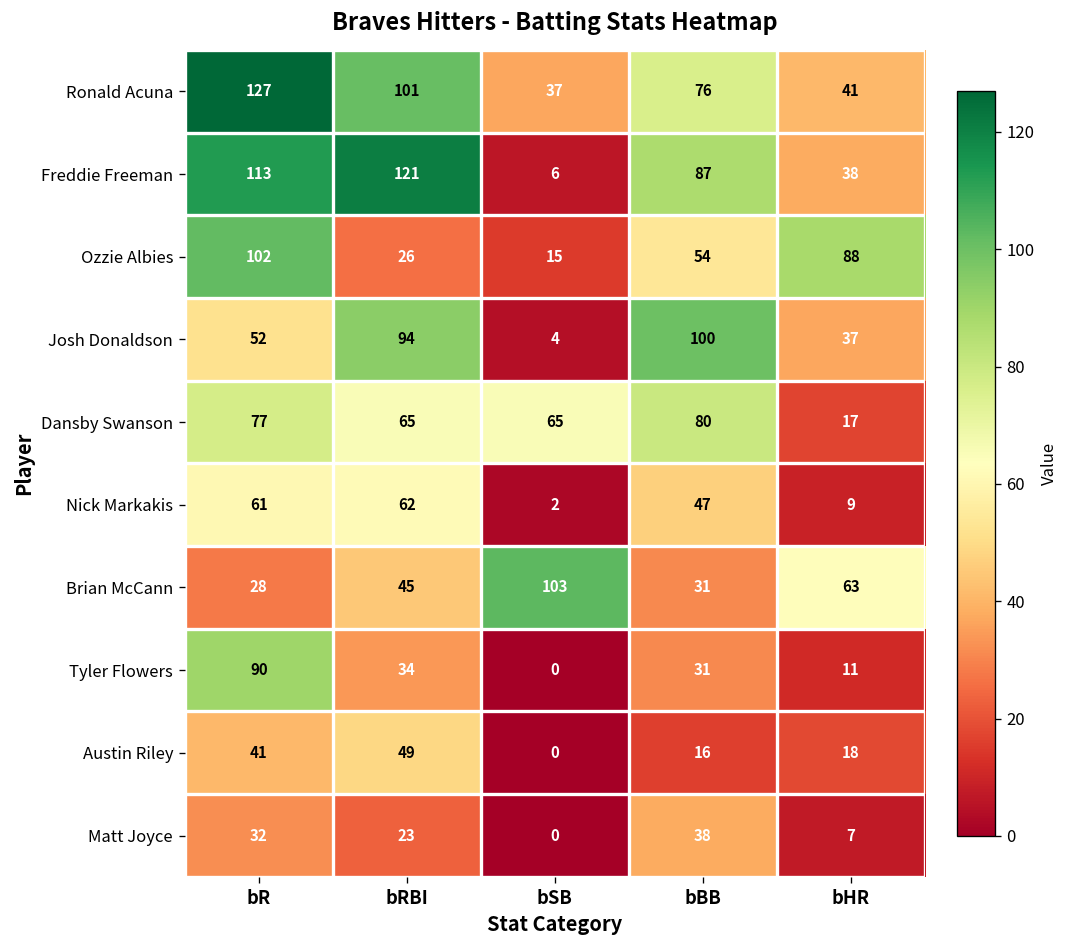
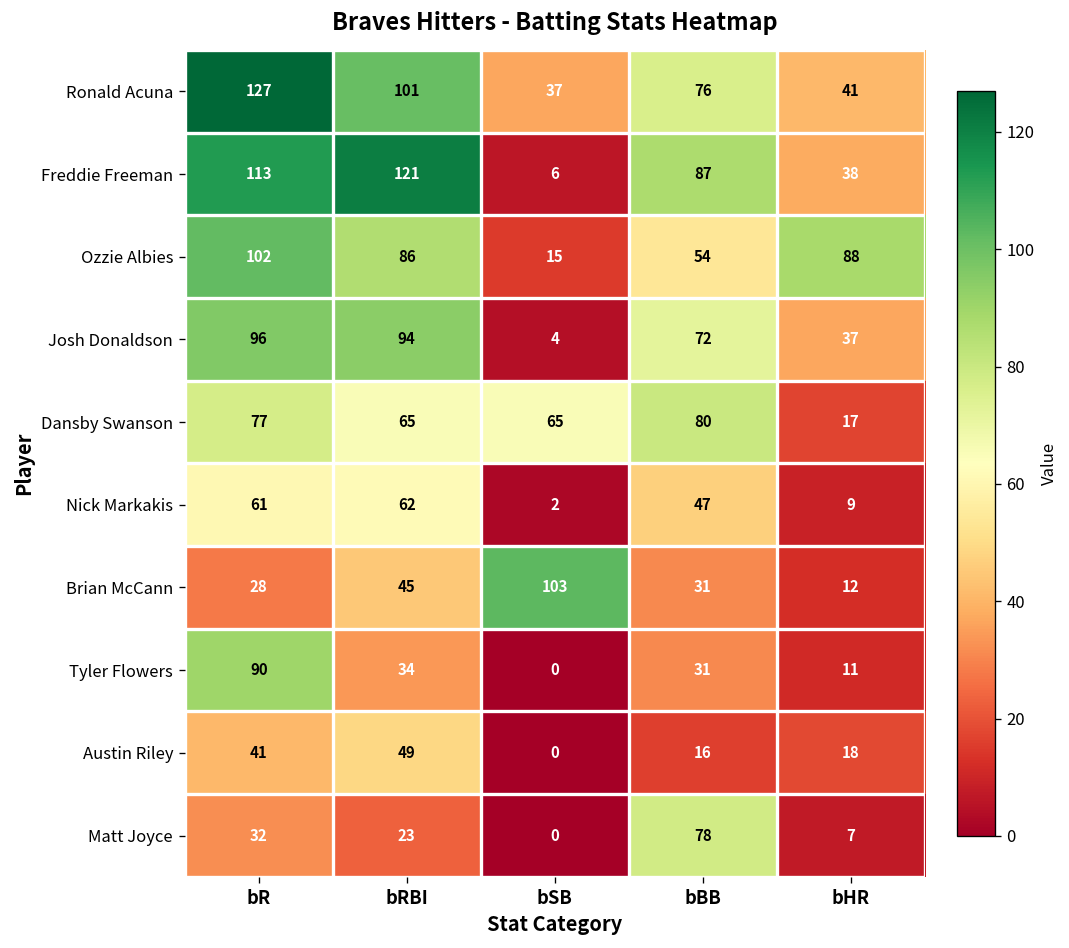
  {
    "Ronald Acuna": {
      "bR": 127,
      "bRBI": 101,
      "bSB": 37,
      "bBB": 76,
      "bHR": 41
    },
    "Freddie Freeman": {
      "bR": 113,
      "bRBI": 121,
      "bSB": 6,
      "bBB": 87,
      "bHR": 38
    },
    "Ozzie Albies": {
      "bR": 102,
-     "bRBI": 26,
+     "bRBI": 86,
      "bSB": 15,
      "bBB": 54,
      "bHR": 88
    },
    "Josh Donaldson": {
-     "bR": 52,
+     "bR": 96,
      "bRBI": 94,
      "bSB": 4,
-     "bBB": 100,
+     "bBB": 72,
      "bHR": 37
    },
    "Dansby Swanson": {
      "bR": 77,
      "bRBI": 65,
      "bSB": 65,
      "bBB": 80,
      "bHR": 17
    },
    "Nick Markakis": {
      "bR": 61,
      "bRBI": 62,
      "bSB": 2,
      "bBB": 47,
      "bHR": 9
    },
    "Brian McCann": {
      "bR": 28,
      "bRBI": 45,
      "bSB": 103,
      "bBB": 31,
-     "bHR": 63
+     "bHR": 12
    },
    "Tyler Flowers": {
      "bR": 90,
      "bRBI": 34,
      "bSB": 0,
      "bBB": 31,
      "bHR": 11
    },
    "Austin Riley": {
      "bR": 41,
      "bRBI": 49,
      "bSB": 0,
      "bBB": 16,
      "bHR": 18
    },
    "Matt Joyce": {
      "bR": 32,
      "bRBI": 23,
      "bSB": 0,
-     "bBB": 38,
+     "bBB": 78,
      "bHR": 7
    }
  }
